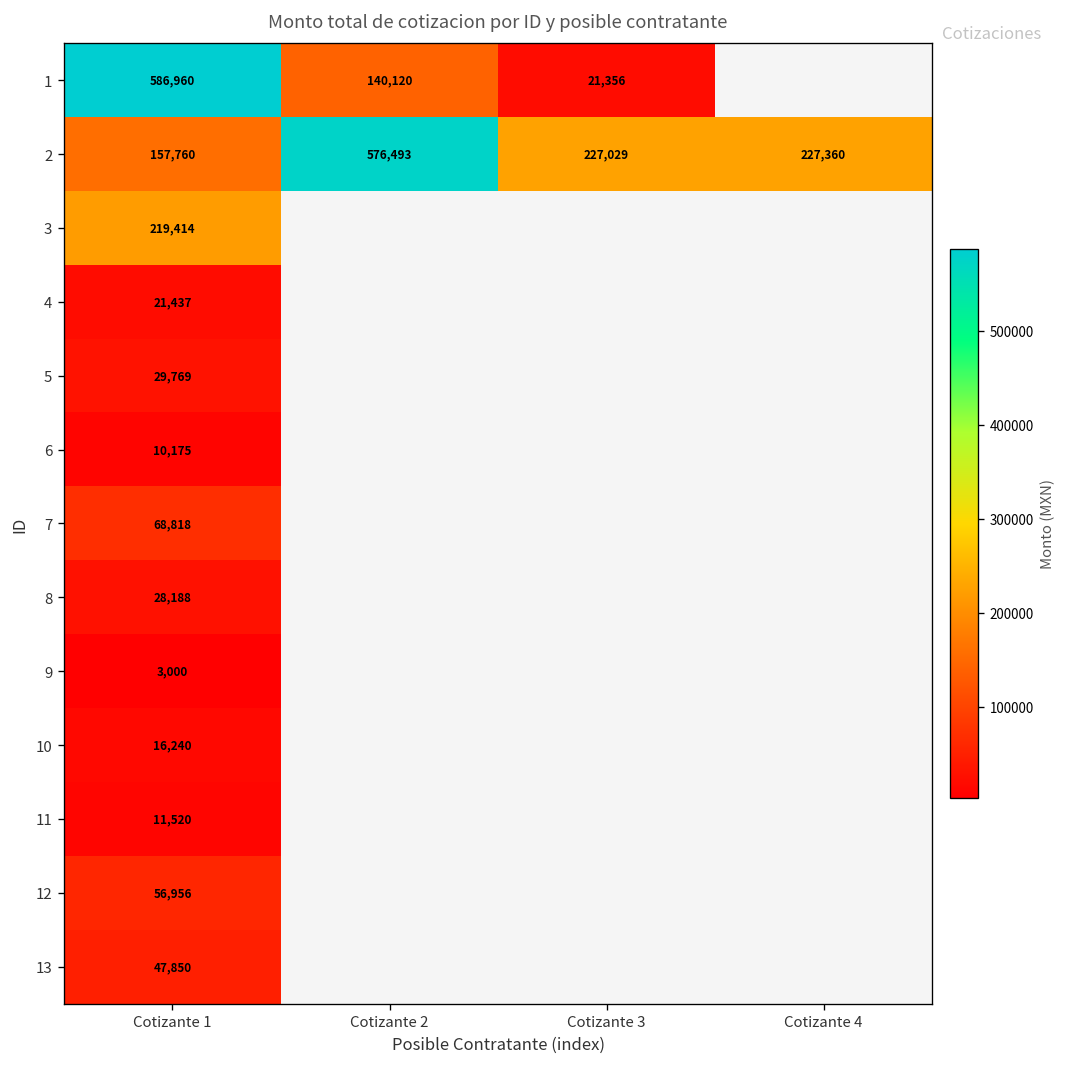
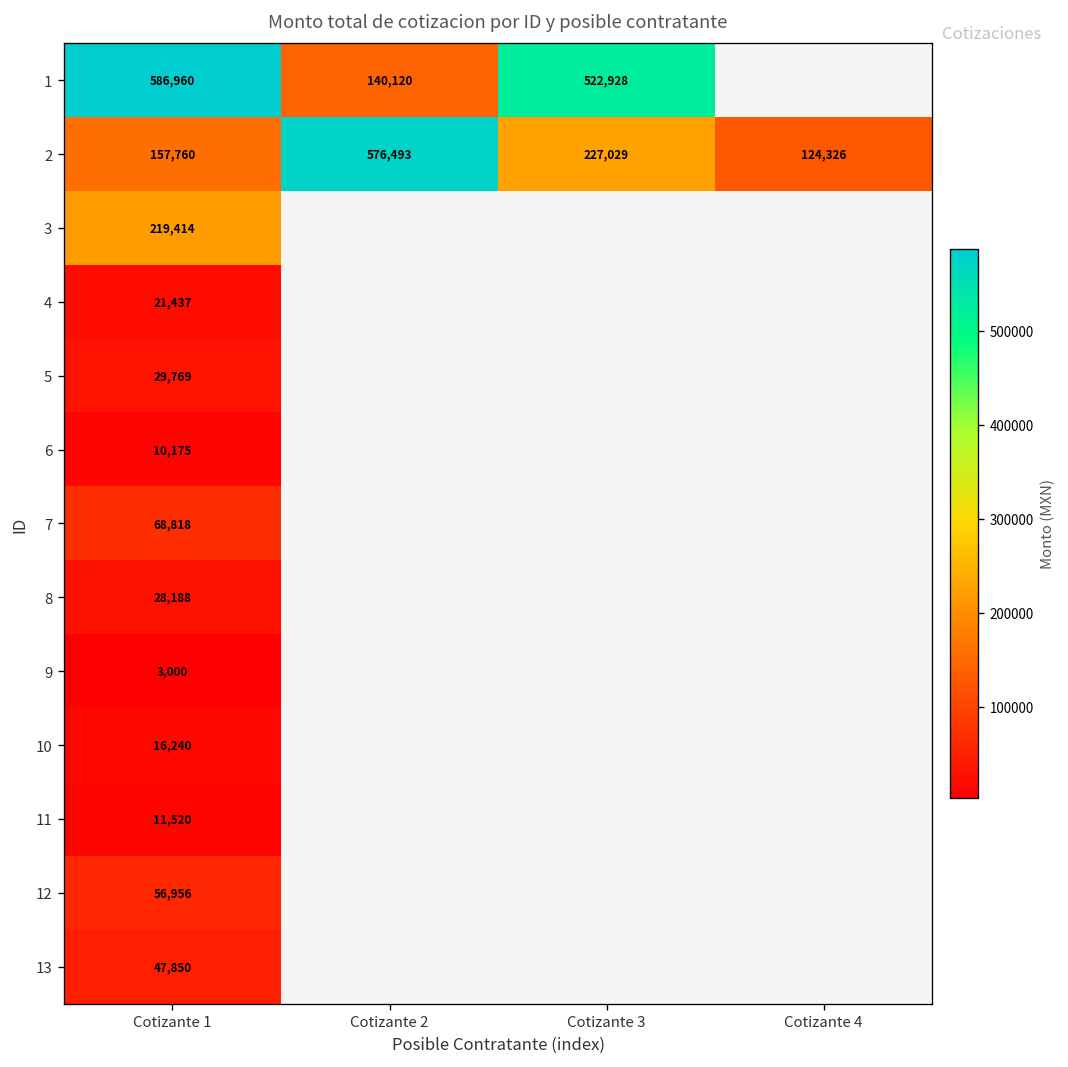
  {
    "1": {
      "Cotizante 1": "586,960",
      "Cotizante 2": "140,120",
-     "Cotizante 3": "21,356"
+     "Cotizante 3": "522,928"
    },
    "2": {
      "Cotizante 1": "157,760",
      "Cotizante 2": "576,493",
      "Cotizante 3": "227,029",
-     "Cotizante 4": "227,360"
+     "Cotizante 4": "124,326"
    },
    "3": {
      "Cotizante 1": "219,414"
    },
    "4": {
      "Cotizante 1": "21,437"
    },
    "5": {
      "Cotizante 1": "29,769"
    },
    "6": {
      "Cotizante 1": "10,175"
    },
    "7": {
      "Cotizante 1": "68,818"
    },
    "8": {
      "Cotizante 1": "28,188"
    },
    "9": {
      "Cotizante 1": "3,000"
    },
    "10": {
      "Cotizante 1": "16,240"
    },
    "11": {
      "Cotizante 1": "11,520"
    },
    "12": {
      "Cotizante 1": "56,956"
    },
    "13": {
      "Cotizante 1": "47,850"
    }
  }
